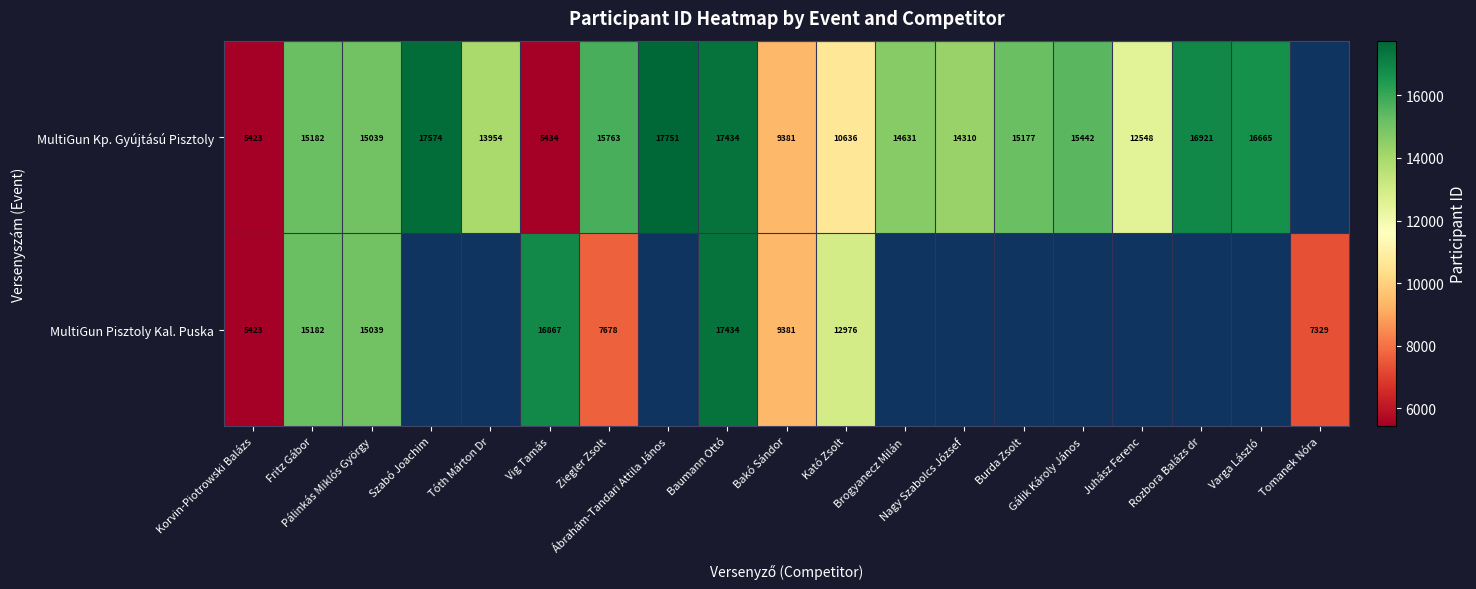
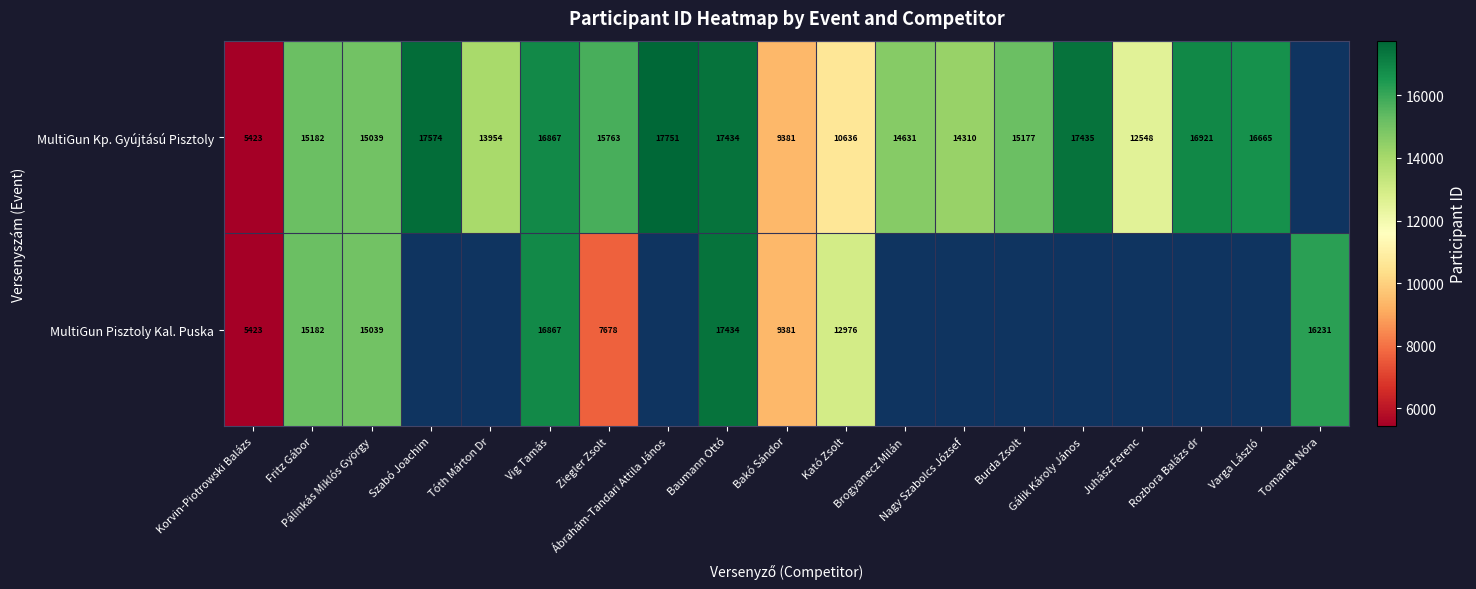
  {
    "MultiGun Kp. Gyújtású Pisztoly": {
      "Korvin-Piotrowski Balázs": 5423,
      "Fritz Gábor": 15182,
      "Pálinkás Miklós György": 15039,
      "Szabó Joachim": 17574,
      "Tóth Márton Dr": 13954,
-     "Vig Tamás": 5434,
+     "Vig Tamás": 16867,
      "Ziegler Zsolt": 15763,
      "Ábrahám-Tandari Attila János": 17751,
      "Baumann Ottó": 17434,
      "Bakó Sándor": 9381,
      "Kató Zsolt": 10636,
      "Brogyanecz Milán": 14631,
      "Nagy Szabolcs József": 14310,
      "Burda Zsolt": 15177,
-     "Gálik Károly János": 15442,
+     "Gálik Károly János": 17435,
      "Juhász Ferenc": 12548,
      "Rozbora Balázs dr": 16921,
      "Varga László": 16665
    },
    "MultiGun Pisztoly Kal. Puska": {
      "Korvin-Piotrowski Balázs": 5423,
      "Fritz Gábor": 15182,
      "Pálinkás Miklós György": 15039,
      "Vig Tamás": 16867,
      "Ziegler Zsolt": 7678,
      "Baumann Ottó": 17434,
      "Bakó Sándor": 9381,
      "Kató Zsolt": 12976,
-     "Tomanek Nóra": 7329
+     "Tomanek Nóra": 16231
    }
  }
